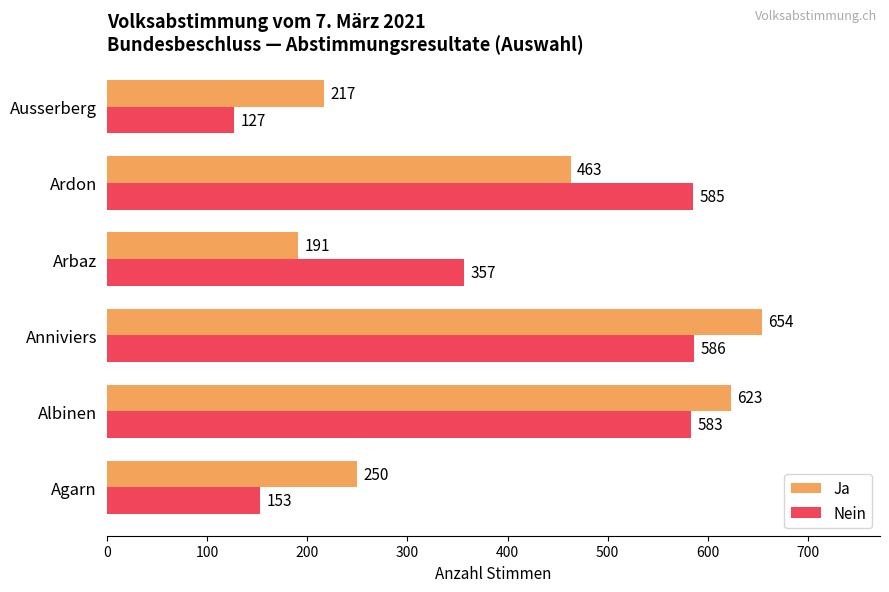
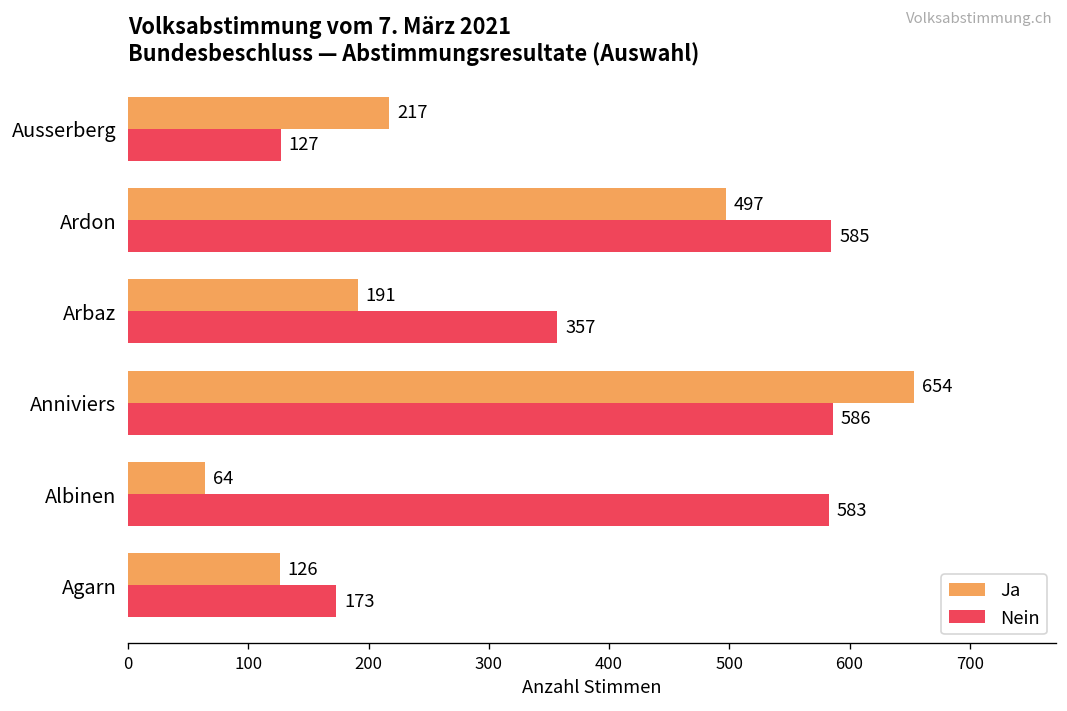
  {
    "Ja": {
      "Ausserberg": 217,
-     "Ardon": 463,
+     "Ardon": 497,
      "Arbaz": 191,
      "Anniviers": 654,
-     "Albinen": 623,
-     "Agarn": 250
+     "Albinen": 64,
+     "Agarn": 126
    },
    "Nein": {
      "Ausserberg": 127,
      "Ardon": 585,
      "Arbaz": 357,
      "Anniviers": 586,
      "Albinen": 583,
-     "Agarn": 153
+     "Agarn": 173
    }
  }
